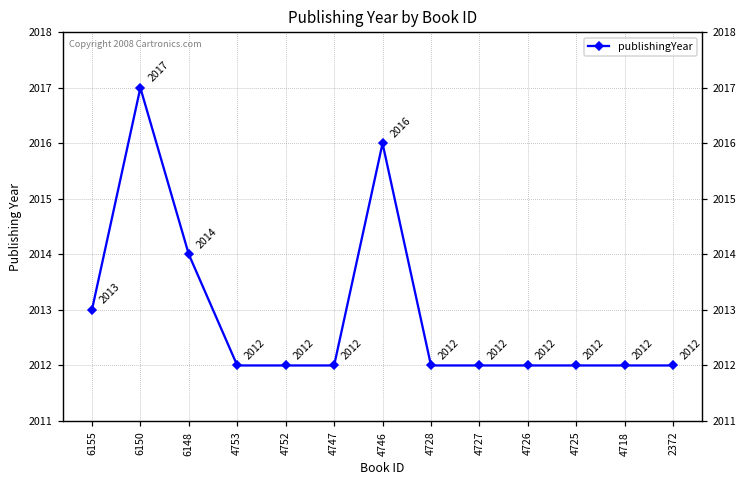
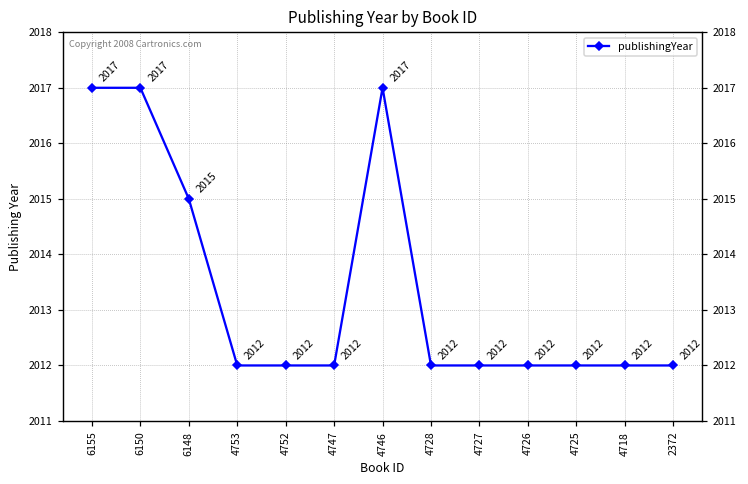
  {
-   "6155": 2013,
+   "6155": 2017,
    "6150": 2017,
-   "6148": 2014,
+   "6148": 2015,
    "4753": 2012,
    "4752": 2012,
    "4747": 2012,
-   "4746": 2016,
+   "4746": 2017,
    "4728": 2012,
    "4727": 2012,
    "4726": 2012,
    "4725": 2012,
    "4718": 2012,
    "2372": 2012
  }
